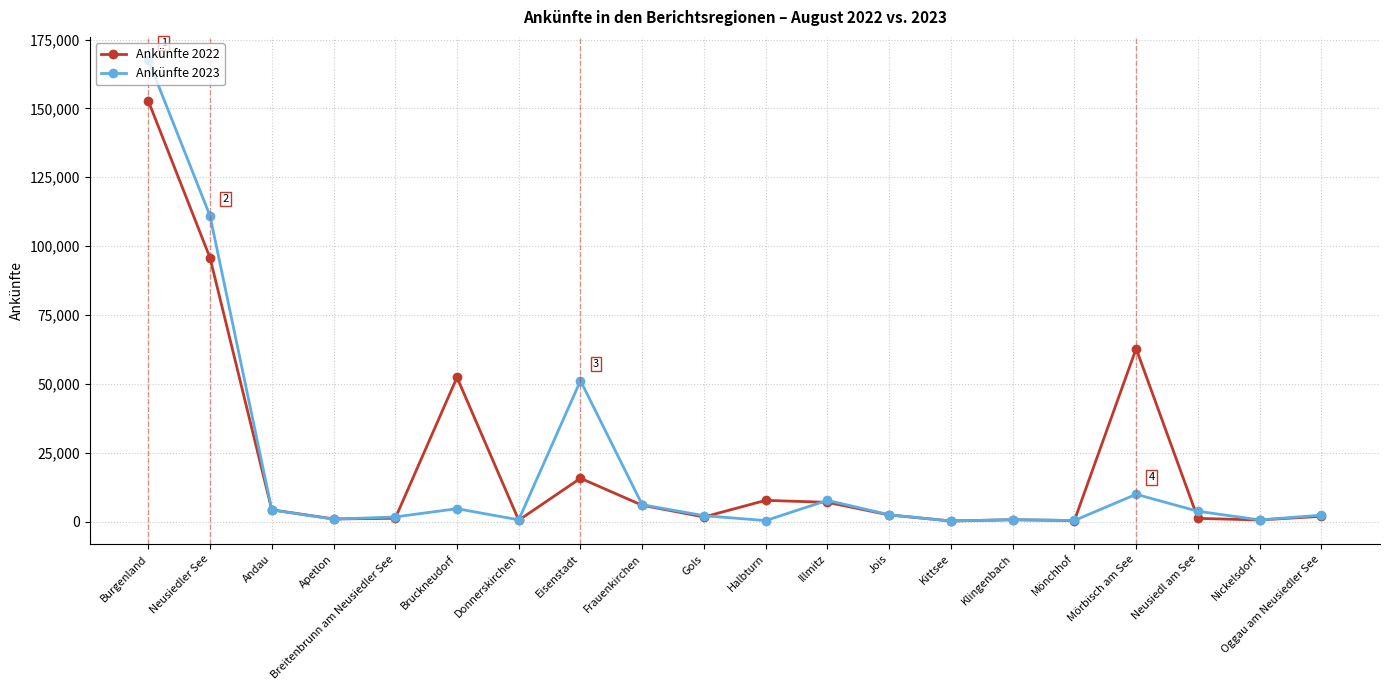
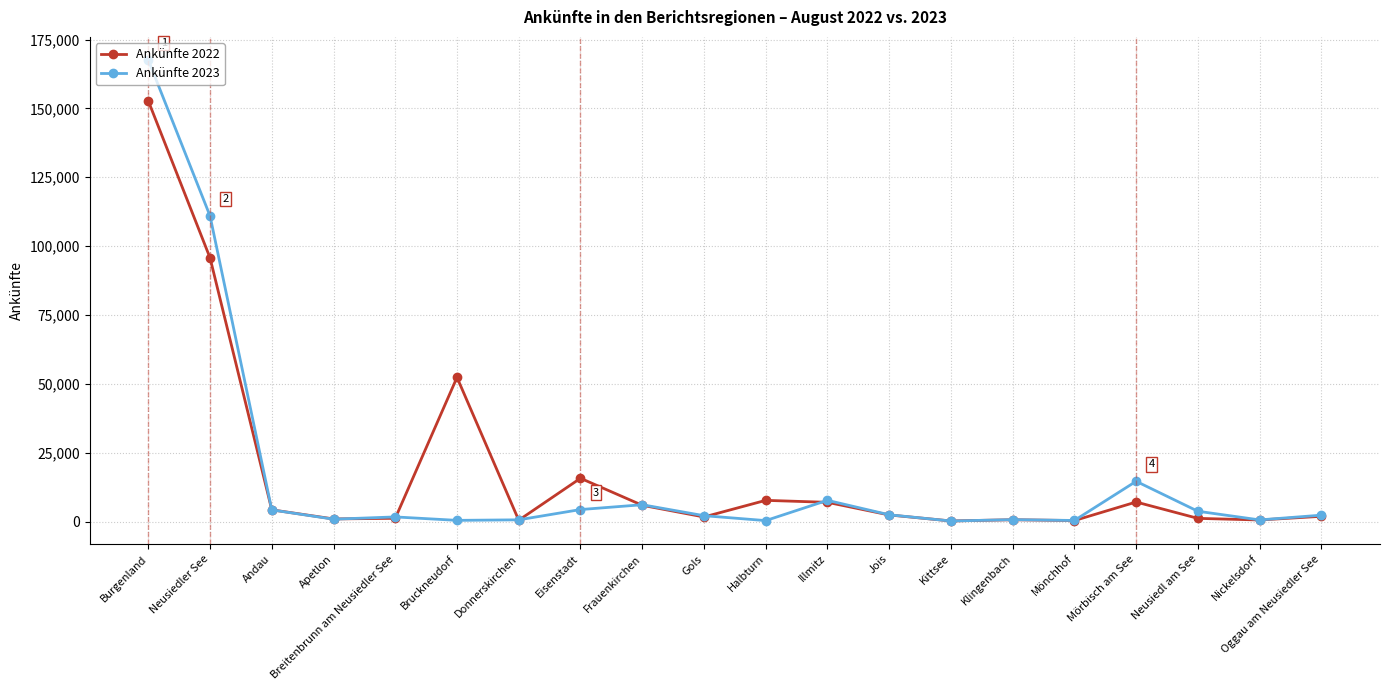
  {
    "Ankünfte 2022": {
      "Burgenland": "153,000",
      "Neusiedler See": "96,000",
      "Bruckneudorf": "52,000",
      "Eisenstadt": "16,000",
      "Halbturn": "8,000",
-     "Mörbisch am See": "63,000",
+     "Mörbisch am See": "7,000",
      "Neusiedl am See": "1,000"
    },
    "Ankünfte 2023": {
-     "Bruckneudorf": "5,000",
-     "Eisenstadt": "51,000",
+     "Bruckneudorf": "0",
+     "Eisenstadt": "4,000",
      "Halbturn": "0",
-     "Mörbisch am See": "10,000",
+     "Mörbisch am See": "15,000",
      "Neusiedl am See": "4,000"
    }
  }
